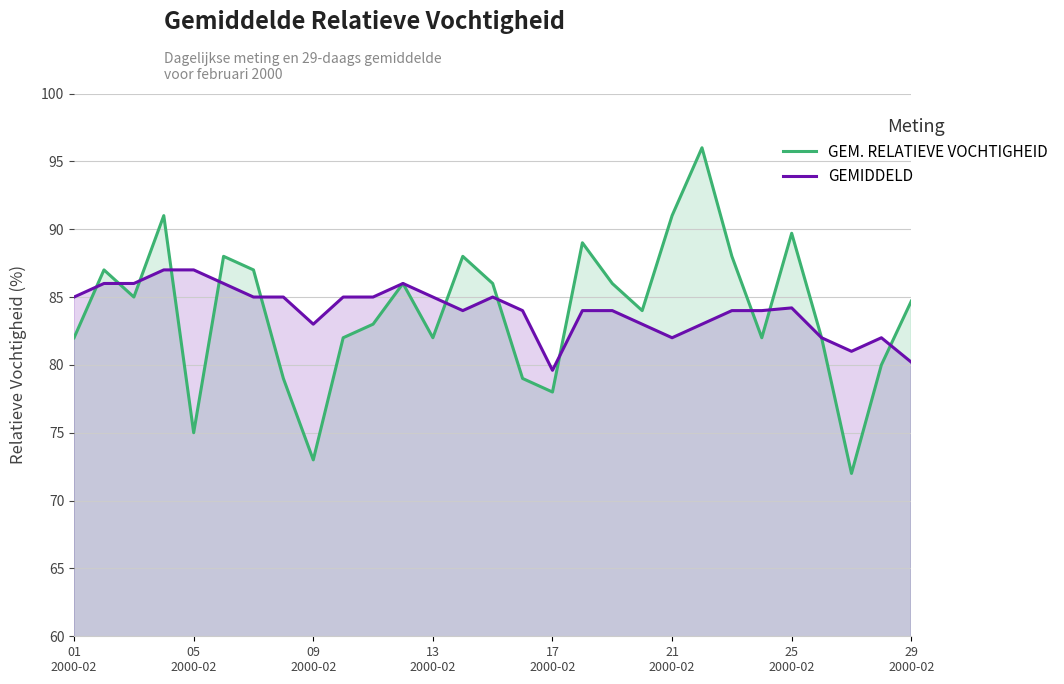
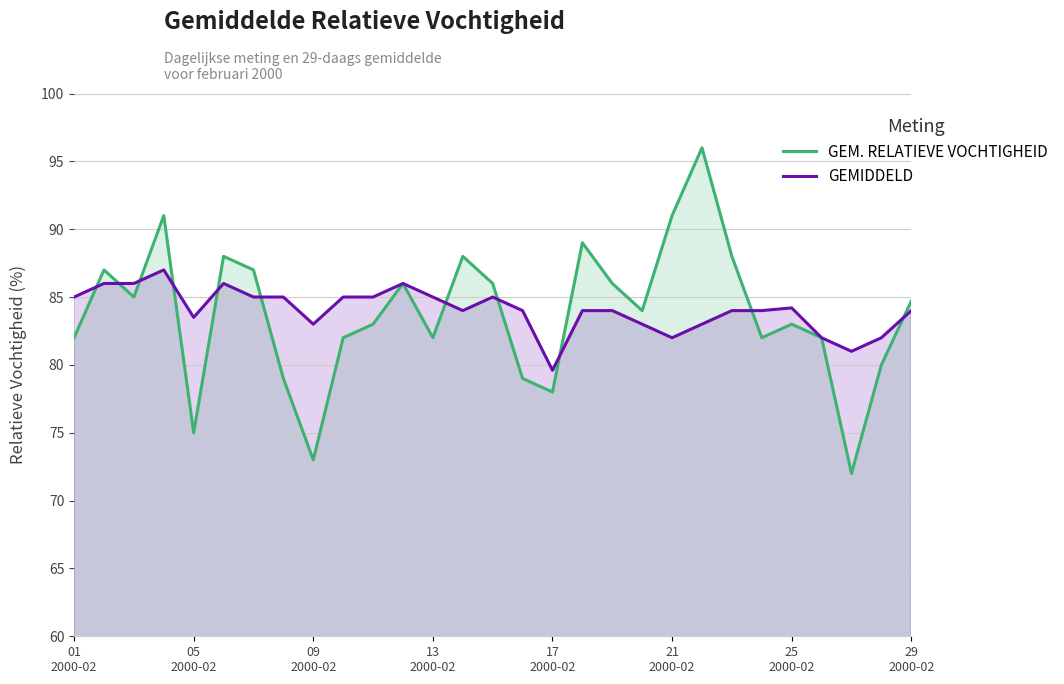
  {
    "GEM. RELATIEVE VOCHTIGHEID": {
      "01 2000-02": 82.0,
      "05 2000-02": 75.0,
      "09 2000-02": 73.0,
      "13 2000-02": 82.0,
      "17 2000-02": 78.0,
      "21 2000-02": 91.0,
-     "25 2000-02": 89.7,
+     "25 2000-02": 83.0,
      "29 2000-02": 84.7
    },
    "GEMIDDELD": {
      "01 2000-02": 85.0,
-     "05 2000-02": 87.0,
+     "05 2000-02": 83.5,
      "09 2000-02": 83.0,
      "13 2000-02": 85.0,
      "17 2000-02": 79.6,
      "21 2000-02": 82.0,
      "25 2000-02": 84.2,
-     "29 2000-02": 80.2
+     "29 2000-02": 84.0
    }
  }
